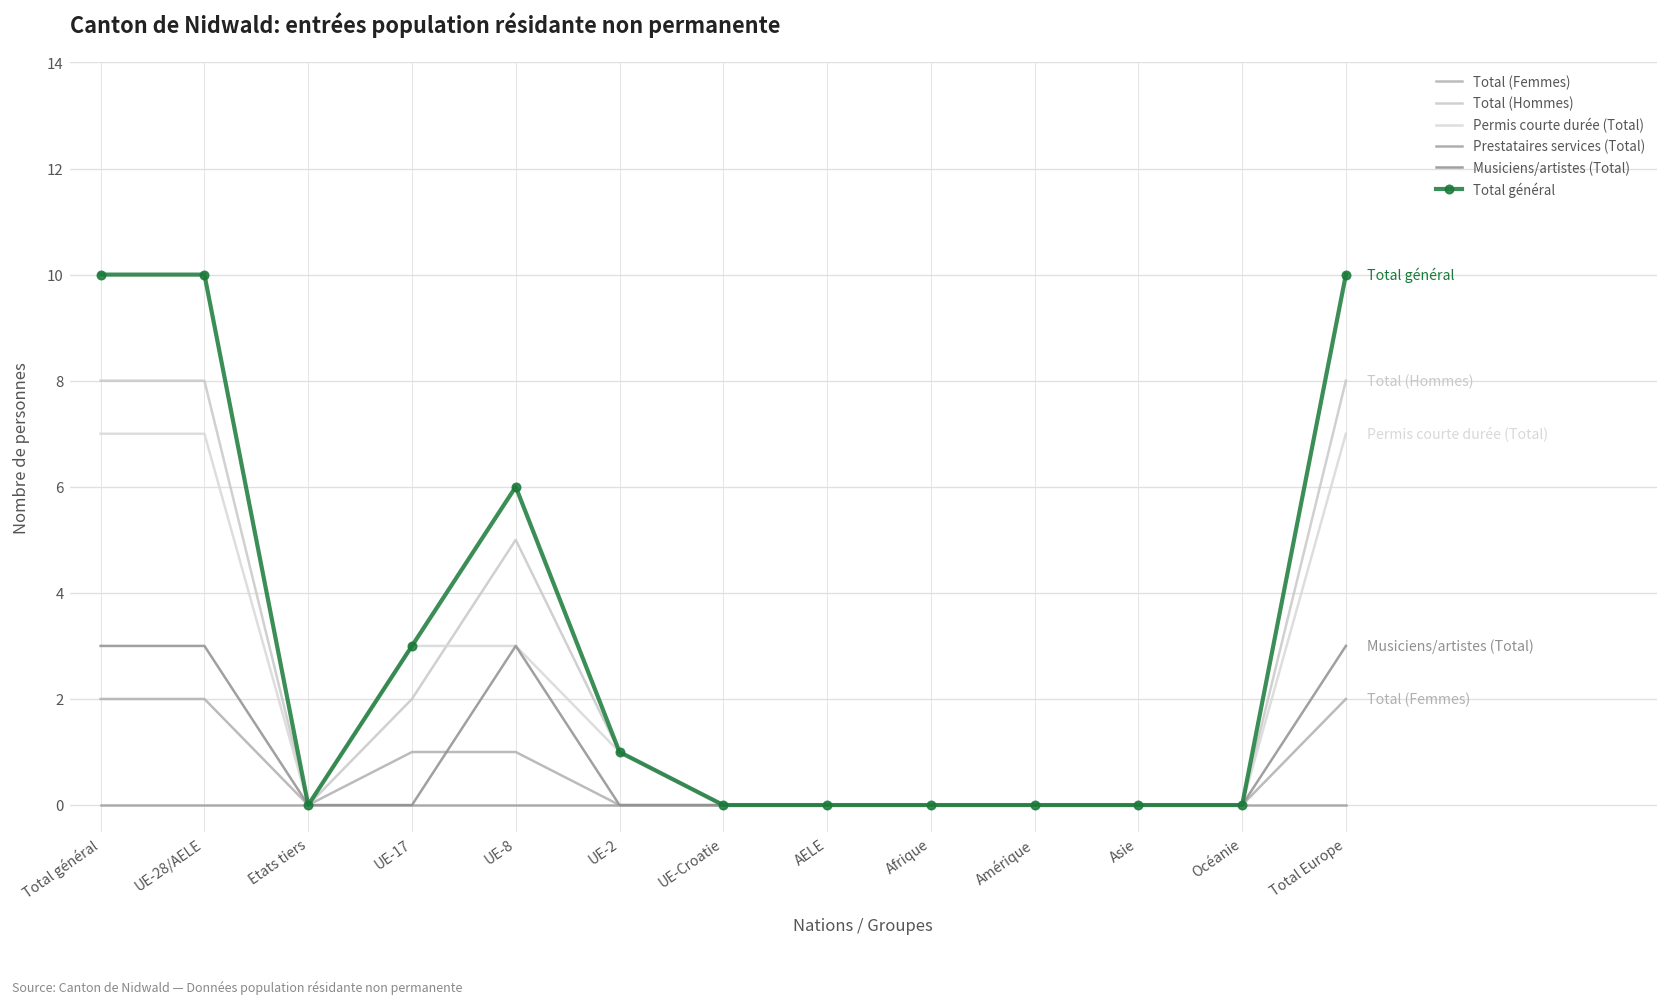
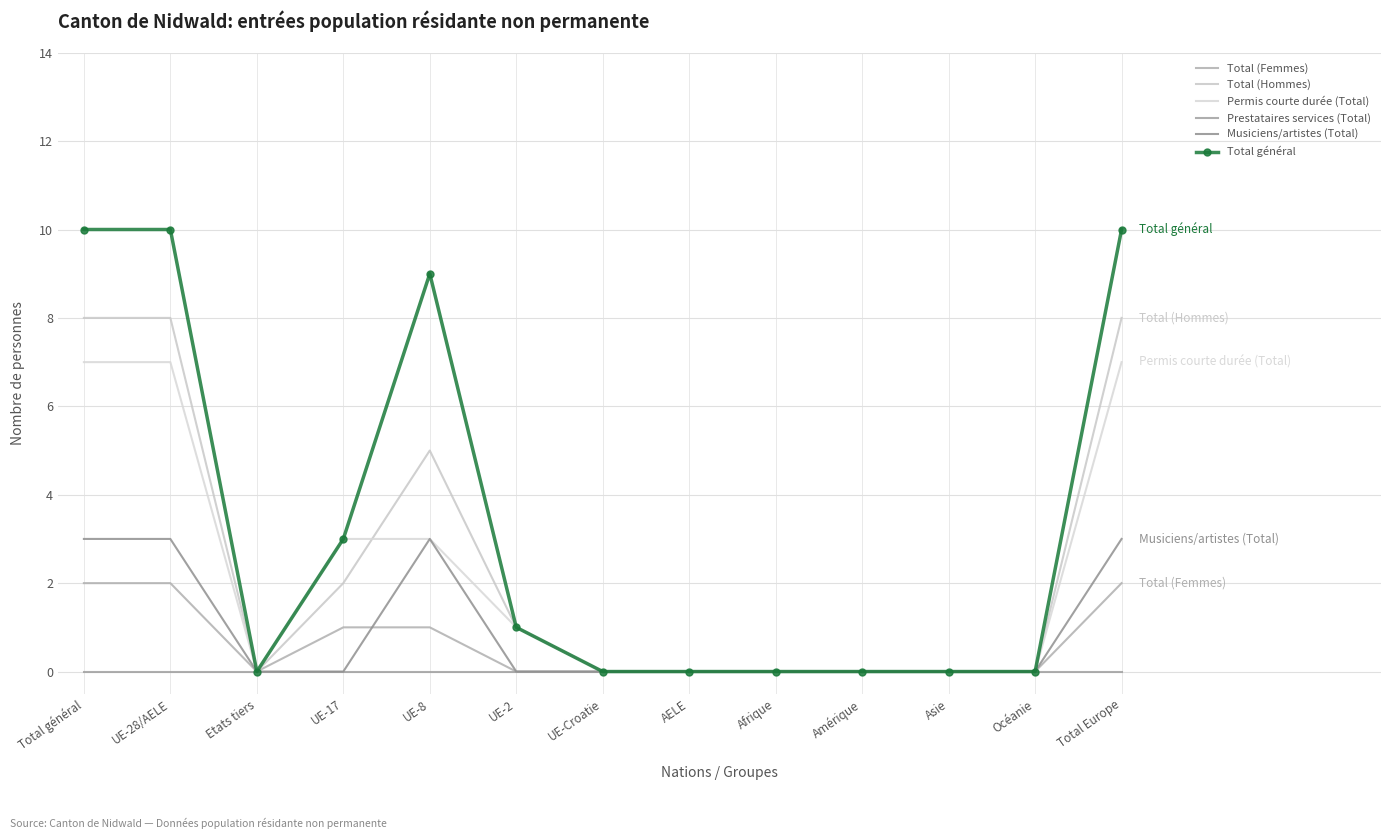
  {
    "Total général": {
      "Total général": 10,
      "UE-28/AELE": 10,
-     "UE-8": 6,
+     "UE-8": 9,
      "Total Europe": 10
    }
  }
